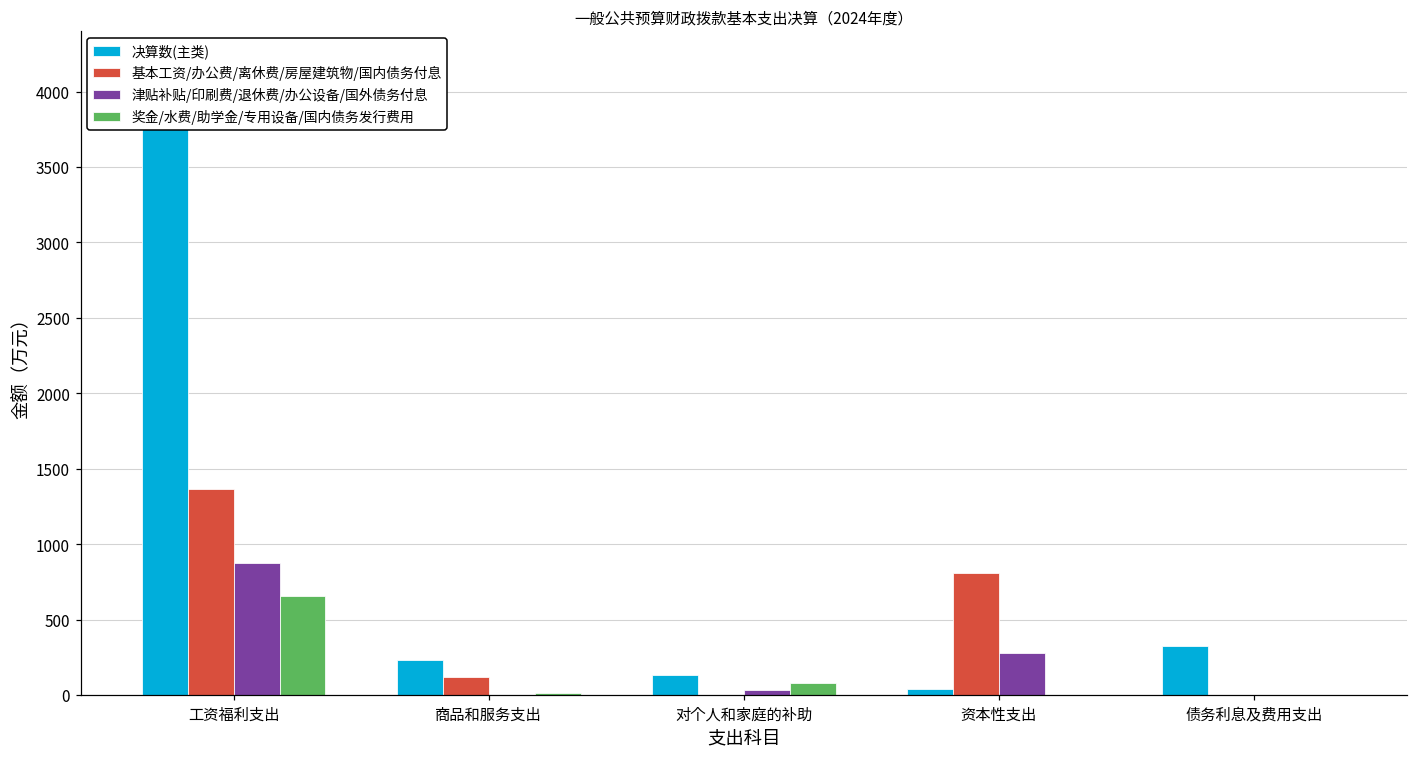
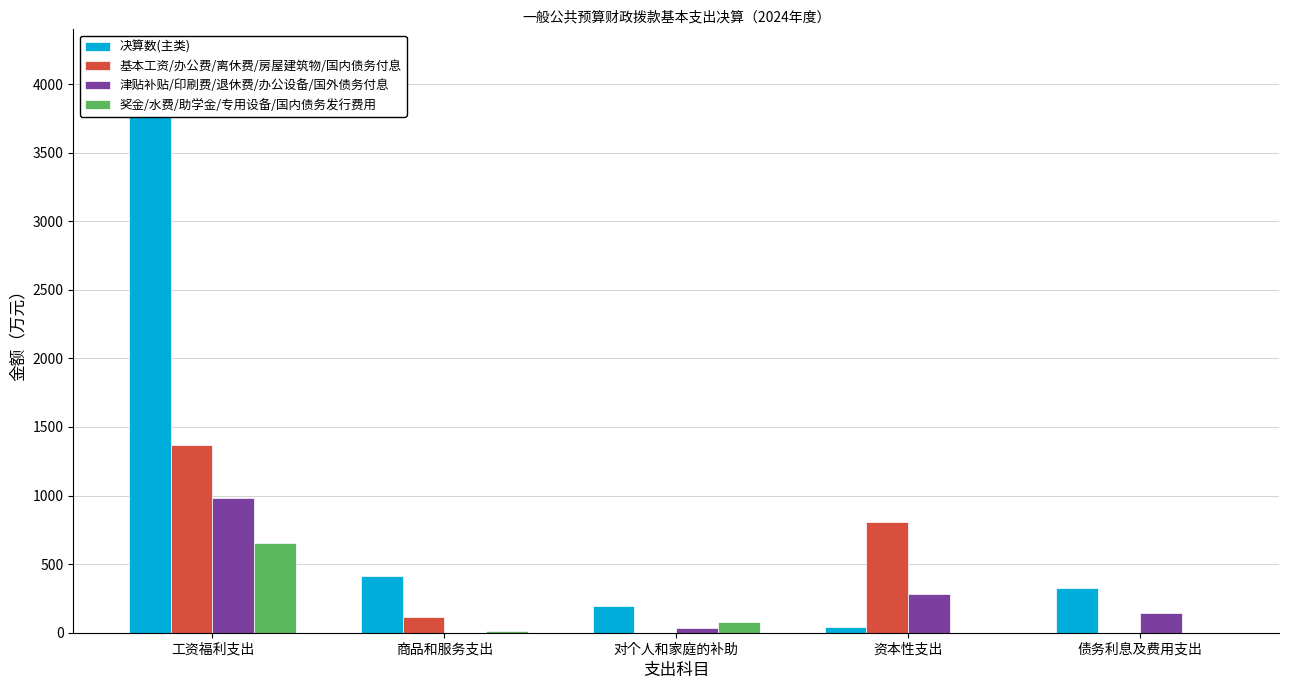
  {
    "决算数(主类)": {
-     "商品和服务支出": 230,
-     "对个人和家庭的补助": 130,
+     "商品和服务支出": 410,
+     "对个人和家庭的补助": 190,
      "资本性支出": 40,
      "债务利息及费用支出": 330
    },
    "基本工资/办公费/离休费/房屋建筑物/国内债务付息": {
      "工资福利支出": 1370,
      "商品和服务支出": 120,
      "对个人和家庭的补助": 0,
      "资本性支出": 810,
      "债务利息及费用支出": 0
    },
    "津贴补贴/印刷费/退休费/办公设备/国外债务付息": {
-     "工资福利支出": 880,
+     "工资福利支出": 980,
      "商品和服务支出": 0,
      "对个人和家庭的补助": 30,
      "资本性支出": 280,
-     "债务利息及费用支出": 0
+     "债务利息及费用支出": 150
    },
    "奖金/水费/助学金/专用设备/国内债务发行费用": {
      "工资福利支出": 650,
      "对个人和家庭的补助": 80,
      "资本性支出": 0,
      "债务利息及费用支出": 0
    }
  }
